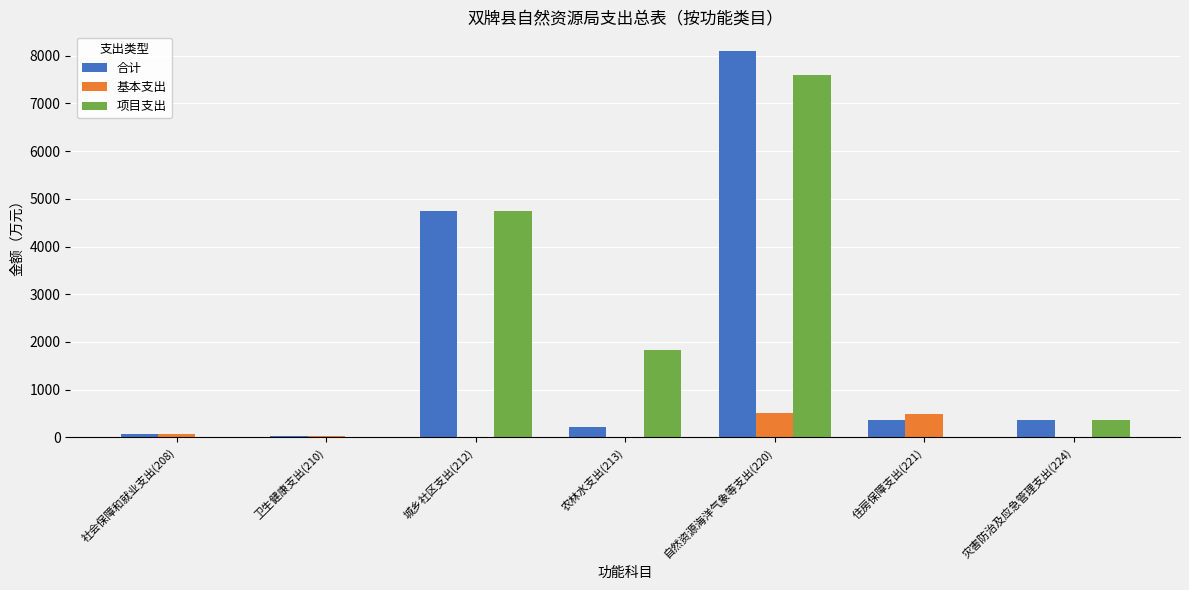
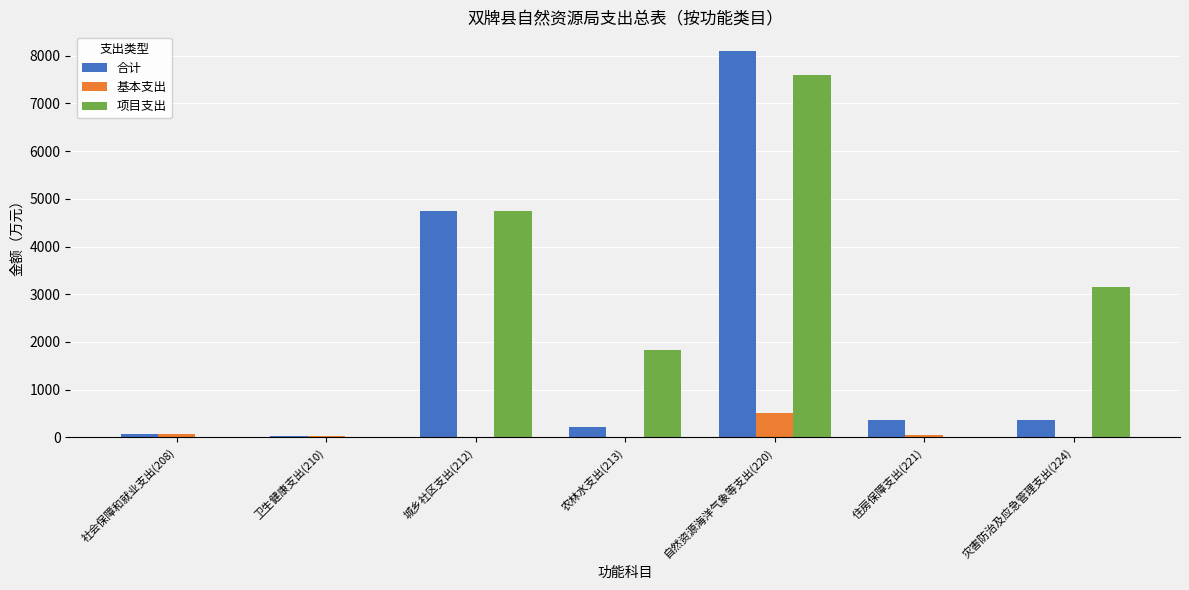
  {
    "合计": {
      "社会保障和就业支出(208)": 100,
      "城乡社区支出(212)": 4700,
      "农林水支出(213)": 200,
      "自然资源海洋气象等支出(220)": 8100,
      "住房保障支出(221)": 400,
      "灾害防治及应急管理支出(224)": 400
    },
    "基本支出": {
      "社会保障和就业支出(208)": 100,
      "城乡社区支出(212)": 0,
      "农林水支出(213)": 0,
      "自然资源海洋气象等支出(220)": 500,
-     "住房保障支出(221)": 500,
+     "住房保障支出(221)": 0,
      "灾害防治及应急管理支出(224)": 0
    },
    "项目支出": {
      "社会保障和就业支出(208)": 0,
      "卫生健康支出(210)": 0,
      "城乡社区支出(212)": 4700,
      "农林水支出(213)": 1800,
      "自然资源海洋气象等支出(220)": 7600,
      "住房保障支出(221)": 0,
-     "灾害防治及应急管理支出(224)": 400
+     "灾害防治及应急管理支出(224)": 3200
    }
  }
